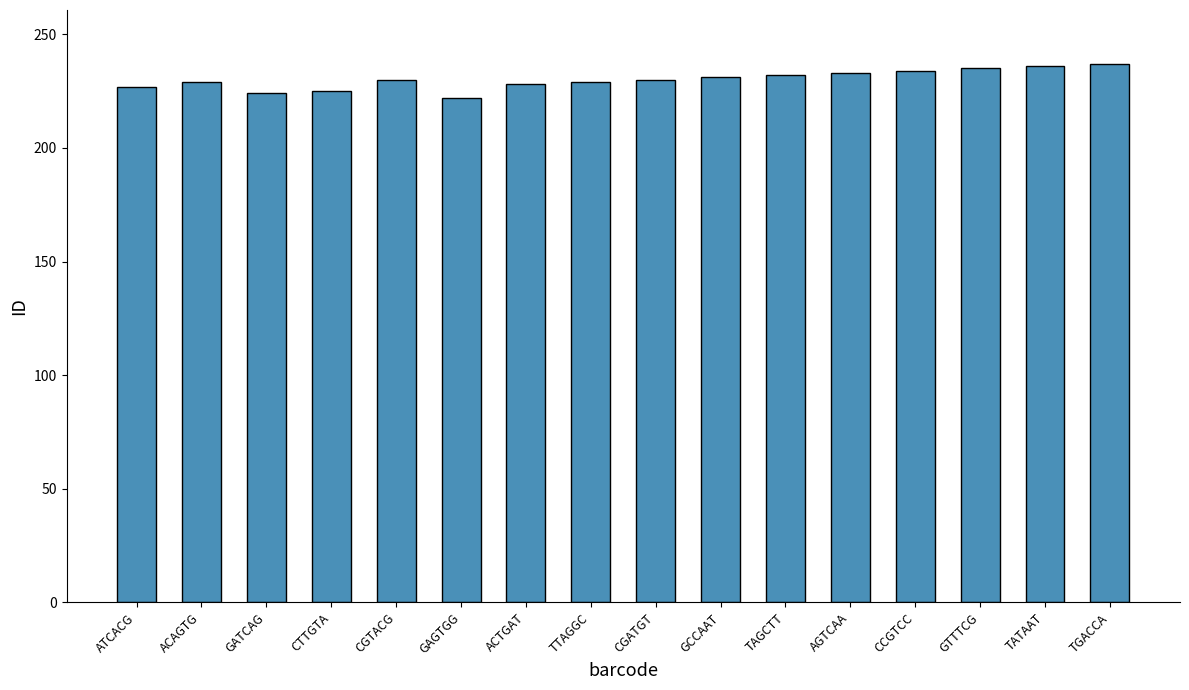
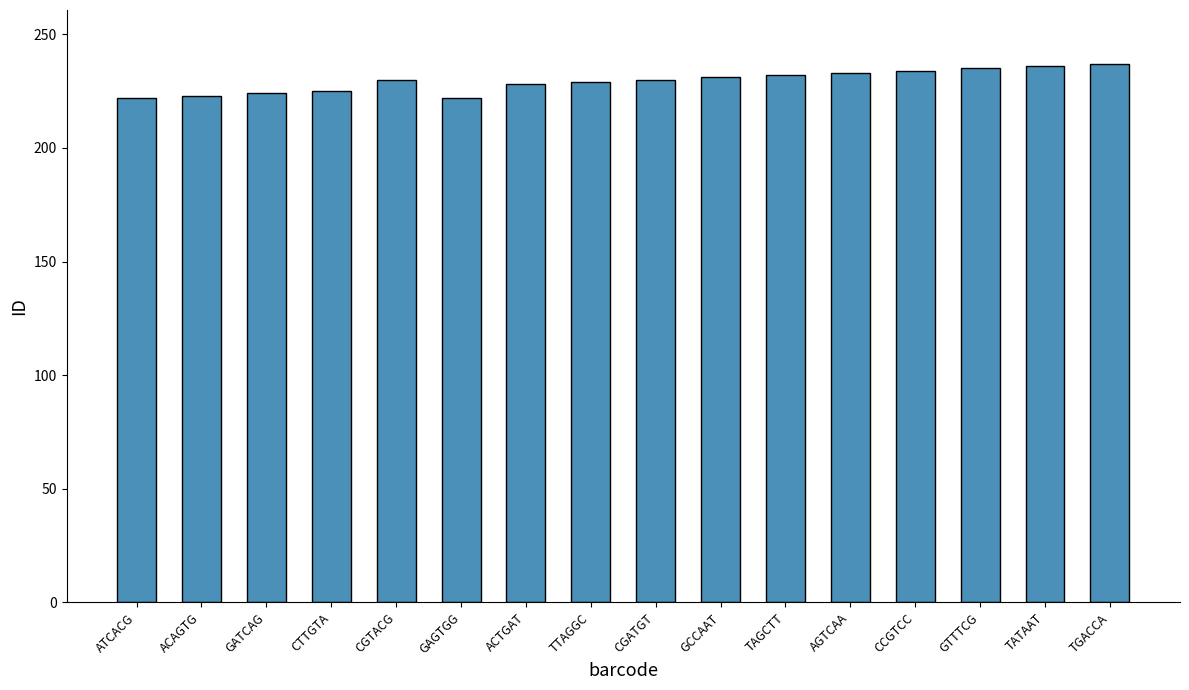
  {
-   "ATCACG": 227,
-   "ACAGTG": 229,
+   "ATCACG": 222,
+   "ACAGTG": 223,
    "GATCAG": 224,
    "CTTGTA": 225,
    "CGTACG": 230,
    "GAGTGG": 222,
    "ACTGAT": 228,
    "TTAGGC": 229,
    "CGATGT": 230,
    "GCCAAT": 231,
    "TAGCTT": 232,
    "AGTCAA": 233,
    "CCGTCC": 234,
    "GTTTCG": 235,
    "TATAAT": 236,
    "TGACCA": 237
  }
